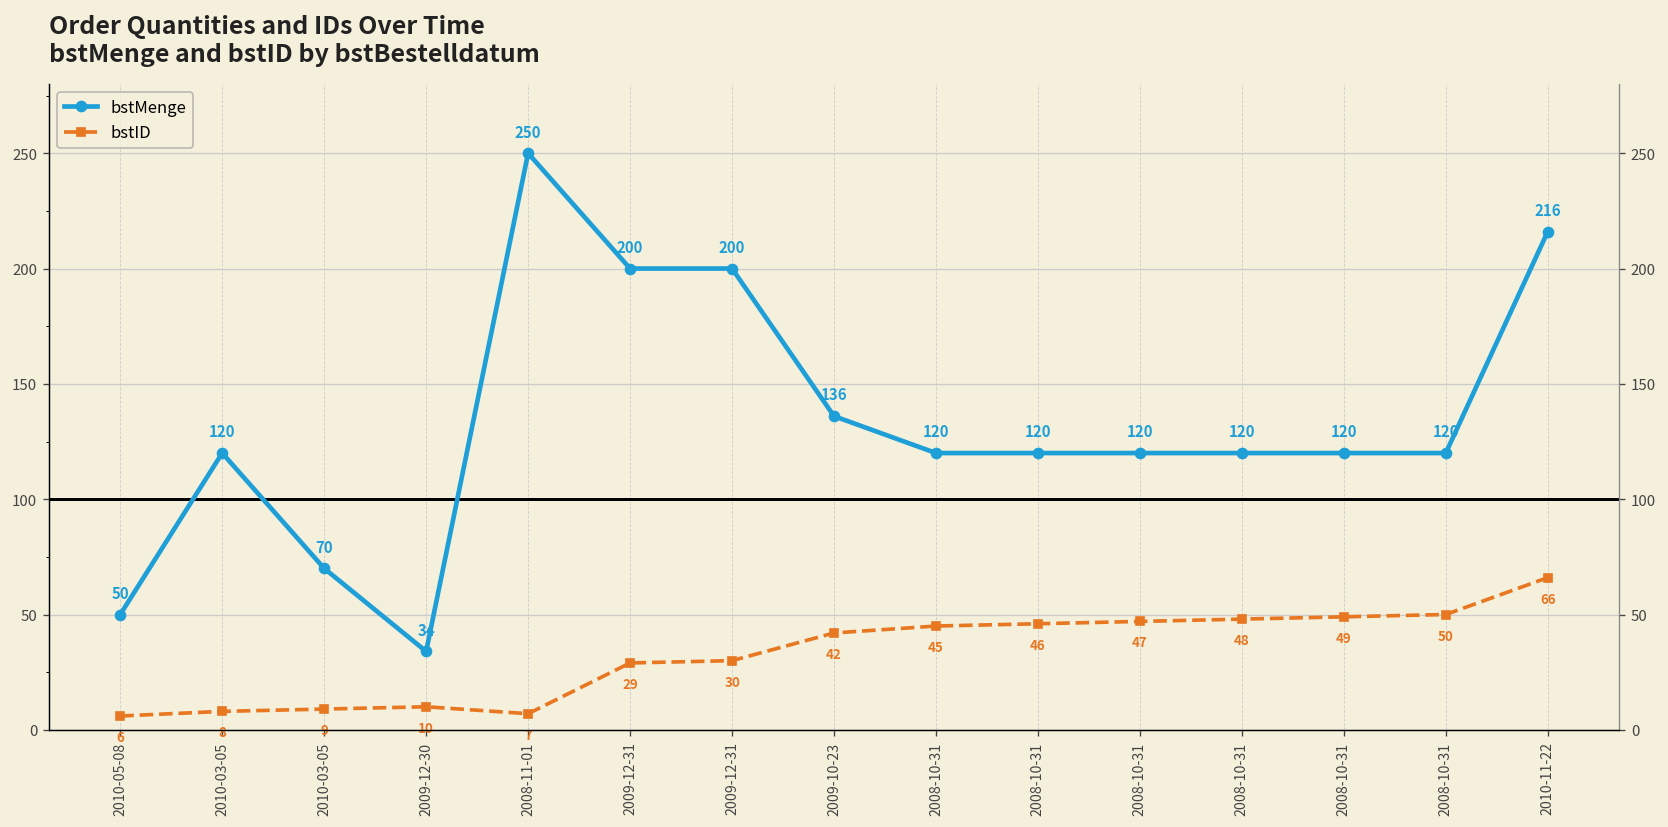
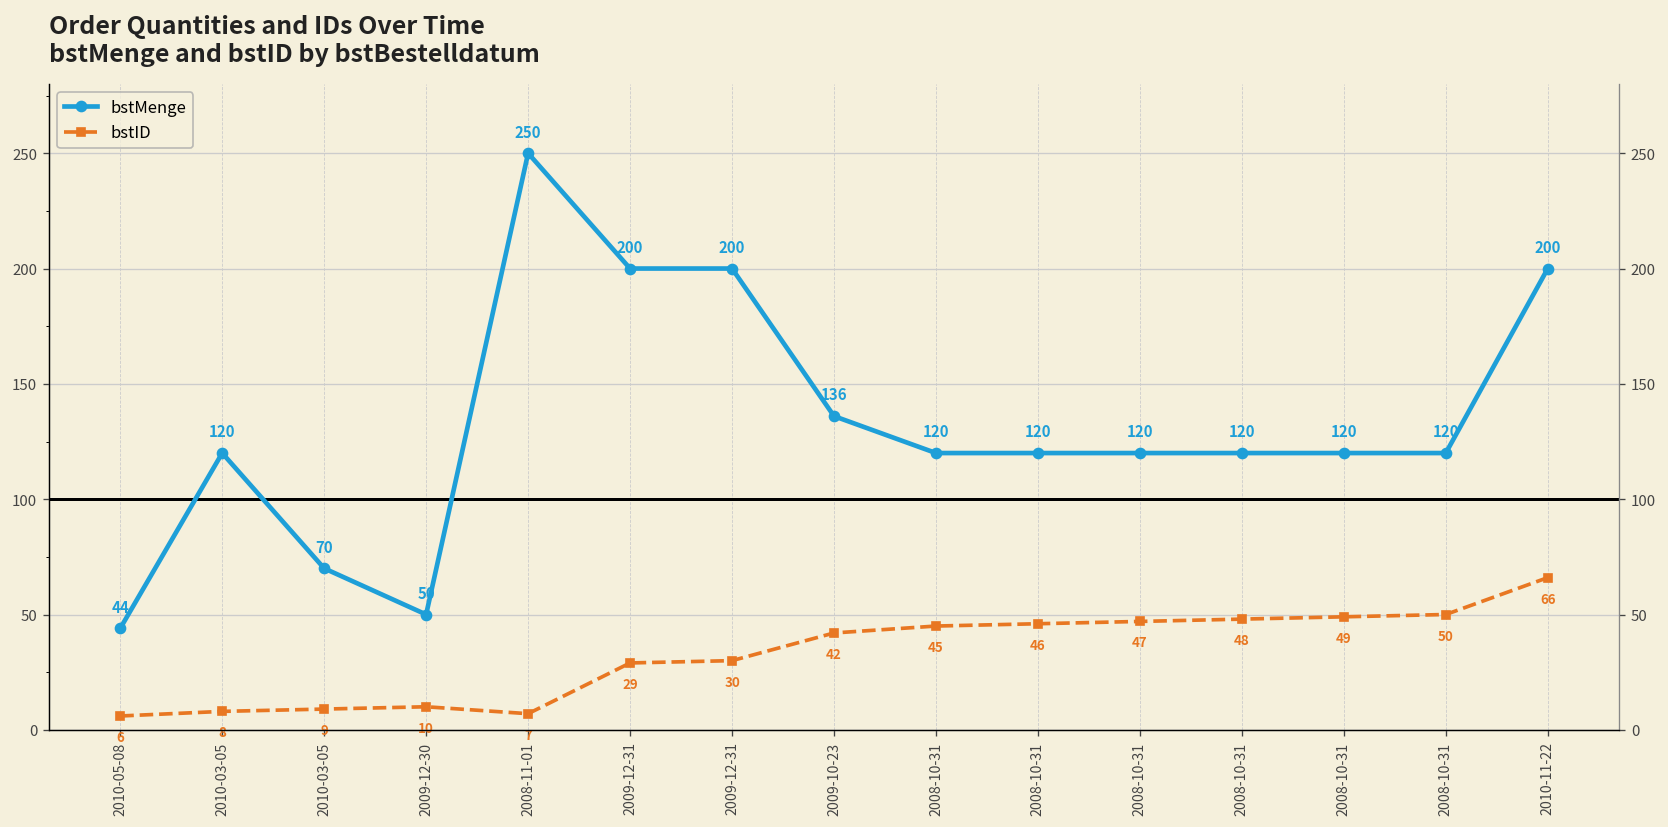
  {
    "bstMenge": {
-     "2010-05-08": 50,
-     "2009-12-30": 34,
+     "2010-05-08": 44,
+     "2009-12-30": 50,
      "2008-11-01": 250,
      "2009-10-23": 136,
-     "2010-11-22": 216
+     "2010-11-22": 200
    },
    "bstID": {
      "2010-05-08": 6,
      "2009-12-30": 10,
      "2008-11-01": 7,
      "2009-10-23": 42,
      "2010-11-22": 66
    }
  }
